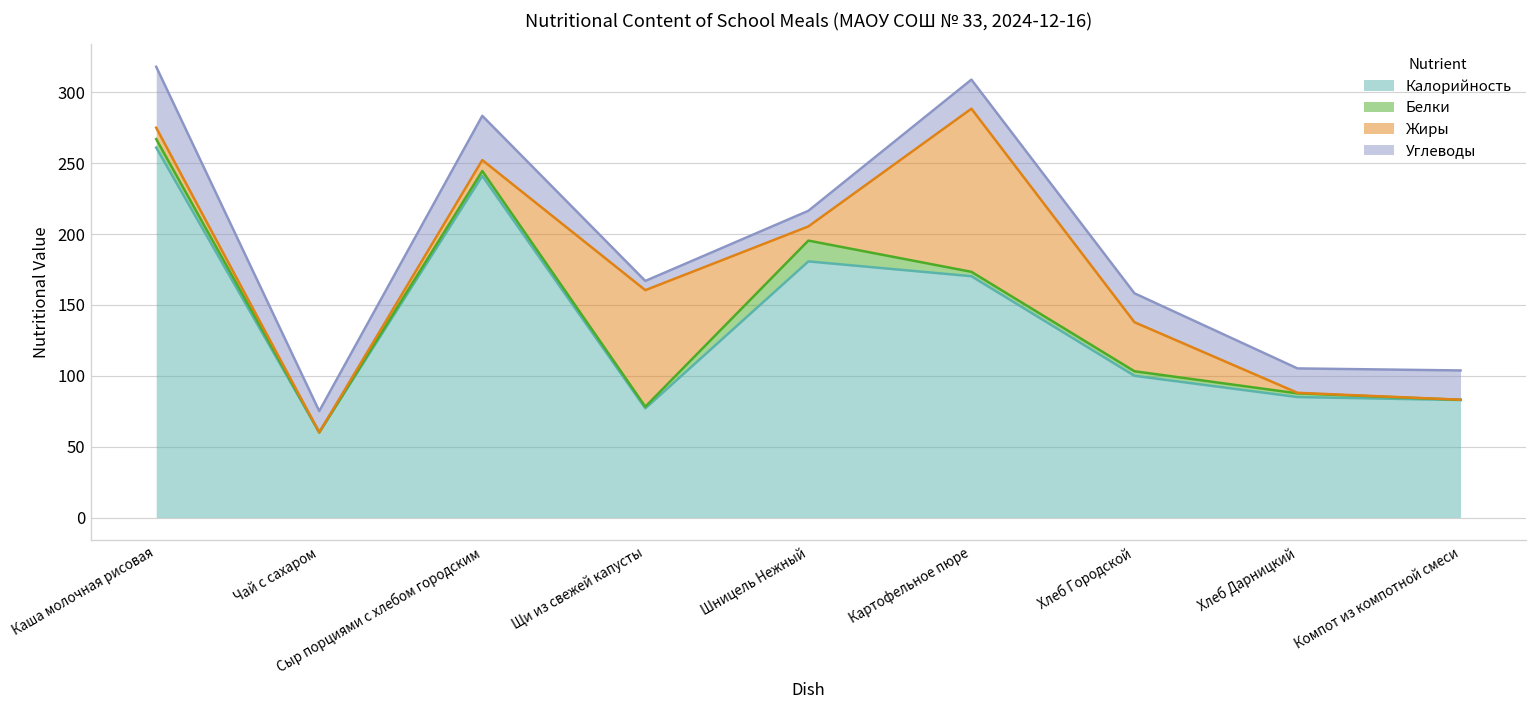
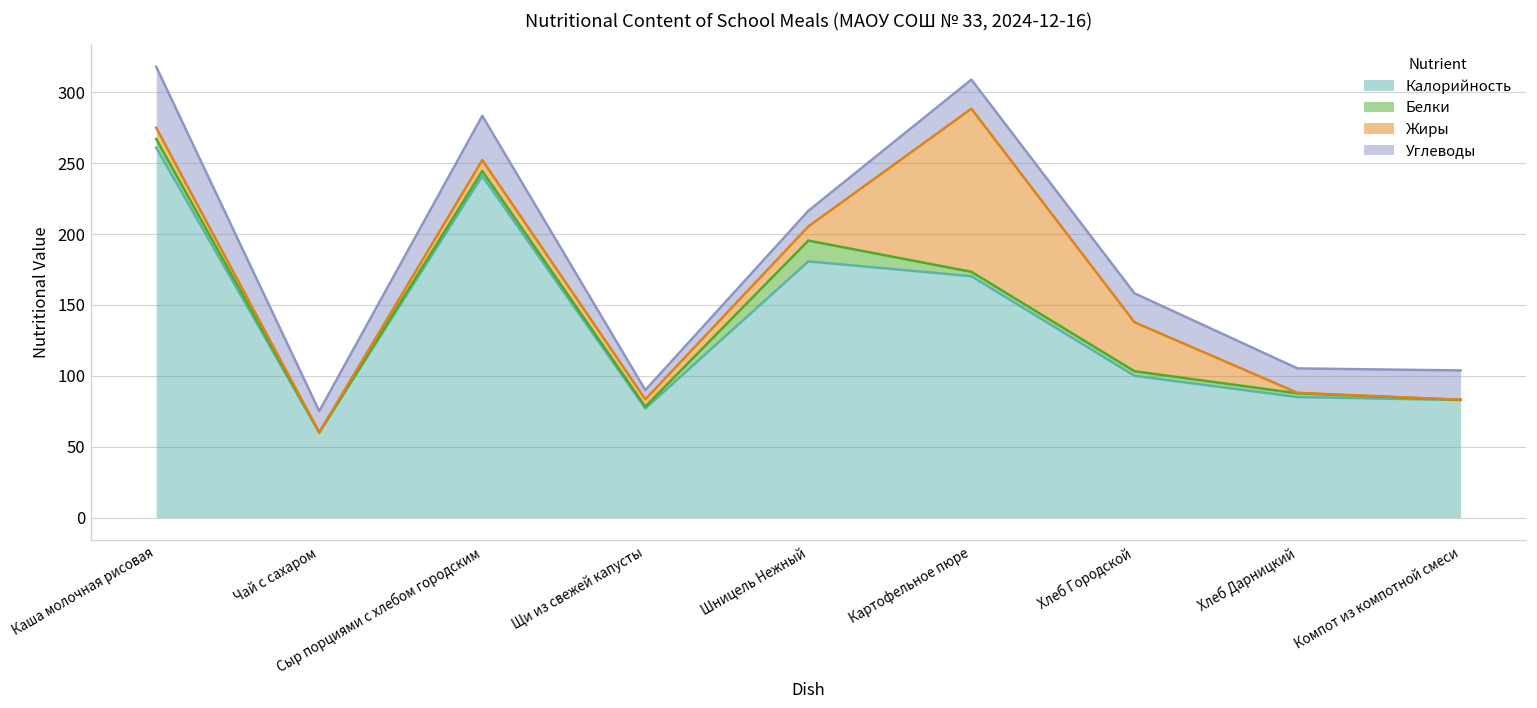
  {
    "Белки": {
      "Каша молочная рисовая": 6,
      "Сыр порциями с хлебом городским": 3,
      "Шницель Нежный": 15,
      "Картофельное пюре": 3,
      "Хлеб Городской": 3
    },
    "Жиры": {
      "Каша молочная рисовая": 8,
      "Сыр порциями с хлебом городским": 8,
-     "Щи из свежей капусты": 82,
+     "Щи из свежей капусты": 5,
      "Шницель Нежный": 10,
      "Картофельное пюре": 115,
      "Хлеб Городской": 35
    }
  }
